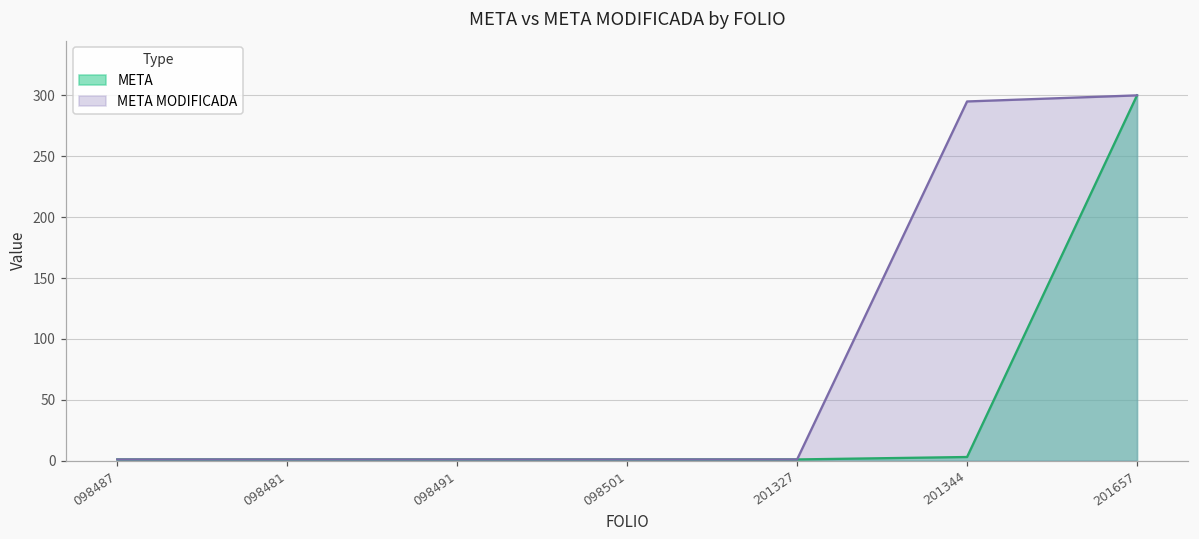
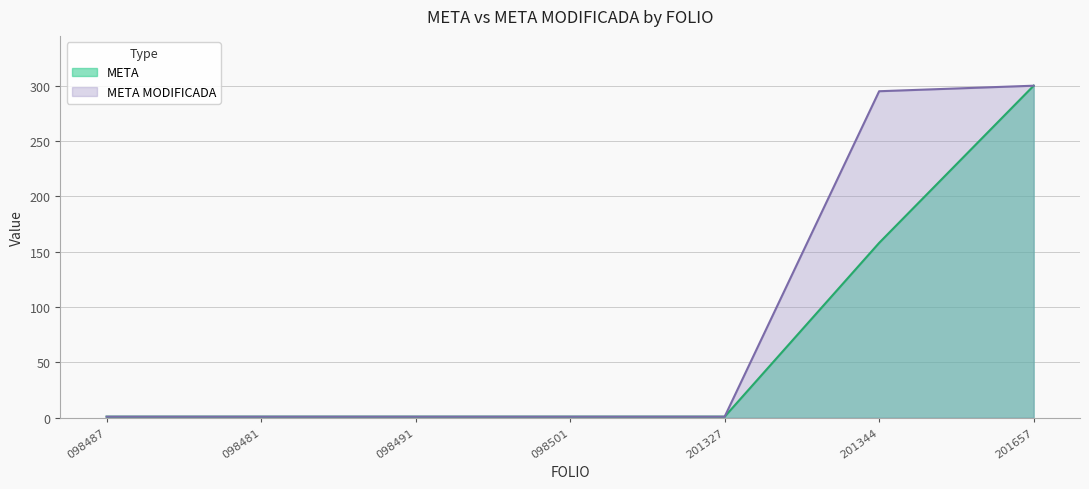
  {
    "META": {
-     "201344": 3
+     "201344": 158
    },
    "META MODIFICADA": {
      "201344": 295
    }
  }
